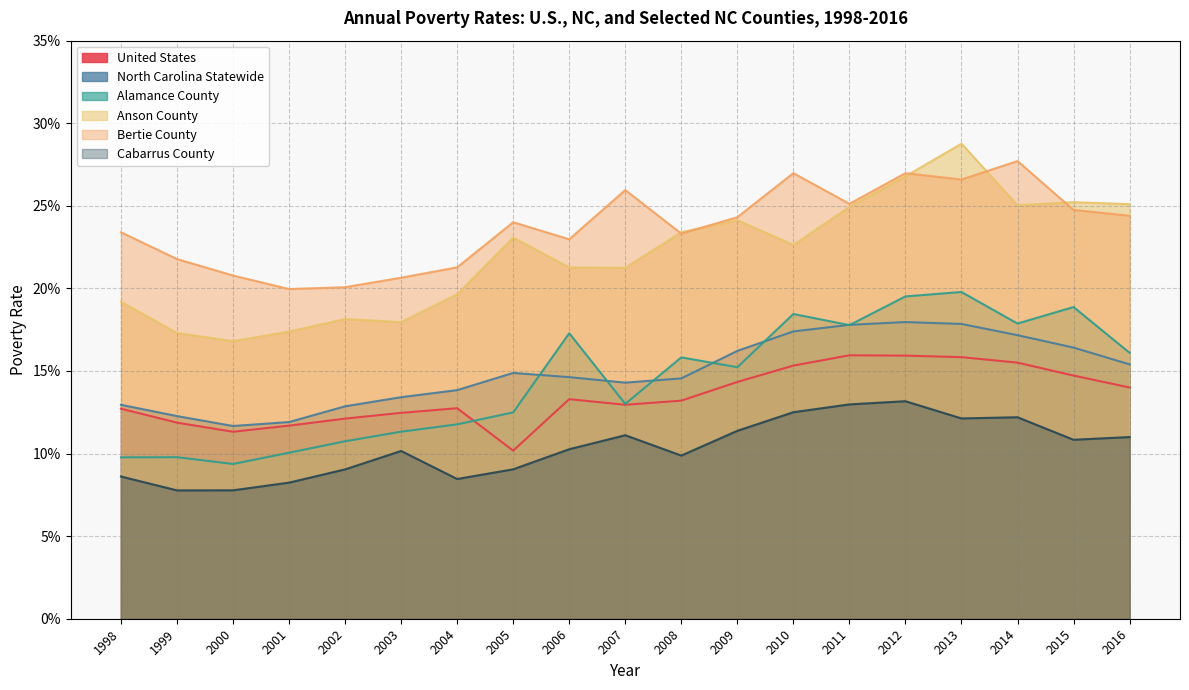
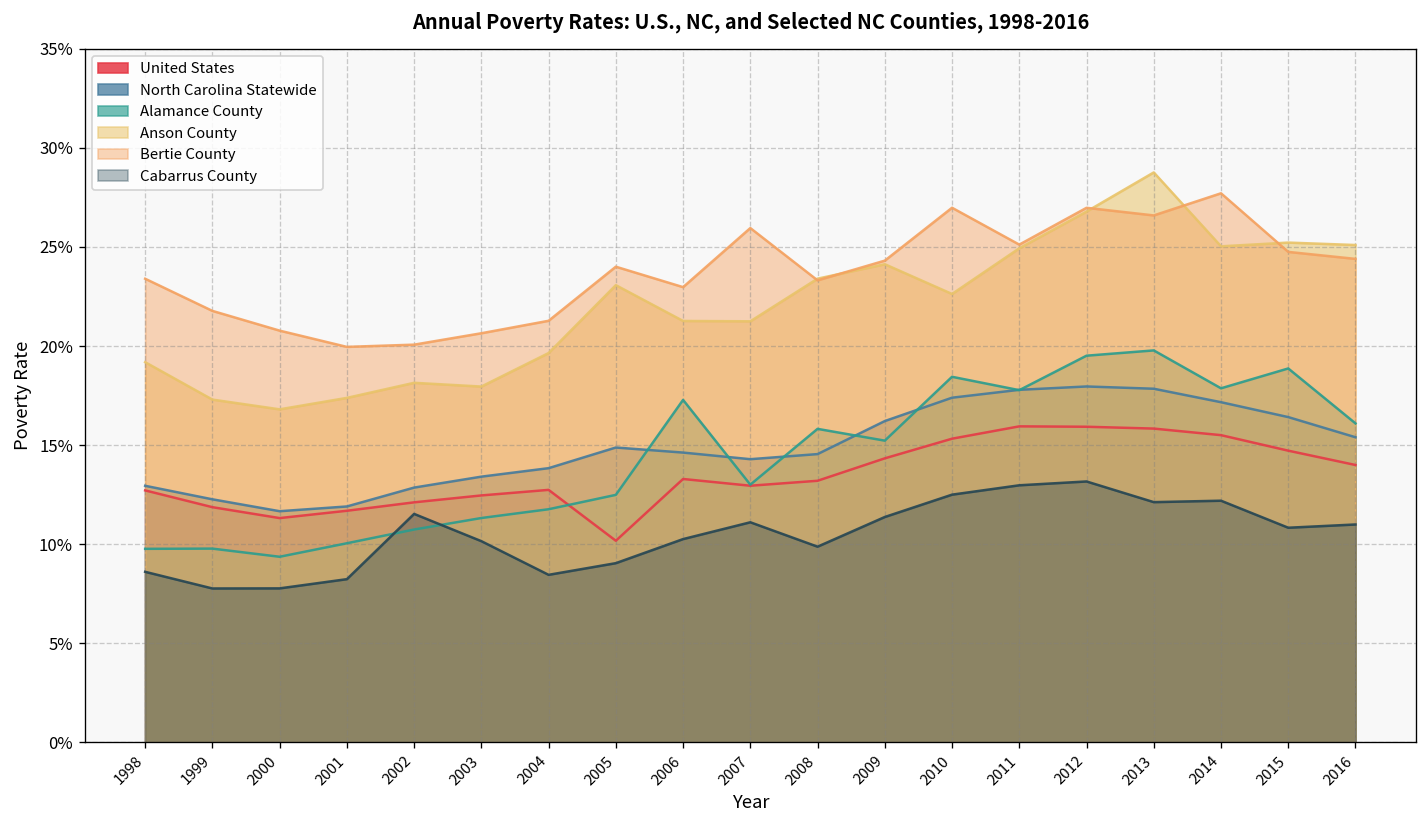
  {
    "United States": {
      "1998": "12.7%",
      "1999": "11.9%",
      "2000": "11.3%",
      "2001": "11.7%",
      "2002": "12.1%",
      "2003": "12.5%",
      "2004": "12.7%",
      "2005": "10.2%",
      "2006": "13.3%",
      "2008": "13.2%",
      "2009": "14.3%",
      "2010": "15.3%",
      "2011": "15.9%",
      "2012": "15.9%",
      "2013": "15.8%",
      "2014": "15.5%",
      "2015": "14.7%",
      "2016": "14.0%"
    },
    "Cabarrus County": {
      "1998": "8.6%",
      "1999": "7.8%",
      "2000": "7.8%",
      "2001": "8.2%",
-     "2002": "9.0%",
+     "2002": "11.5%",
      "2003": "10.2%",
      "2004": "8.5%",
      "2005": "9.0%",
      "2006": "10.3%",
      "2007": "11.1%",
      "2008": "9.9%",
      "2009": "11.4%",
      "2010": "12.5%",
      "2011": "13.0%",
      "2012": "13.2%",
      "2013": "12.1%",
      "2014": "12.2%",
      "2015": "10.8%",
      "2016": "11.0%"
    }
  }
